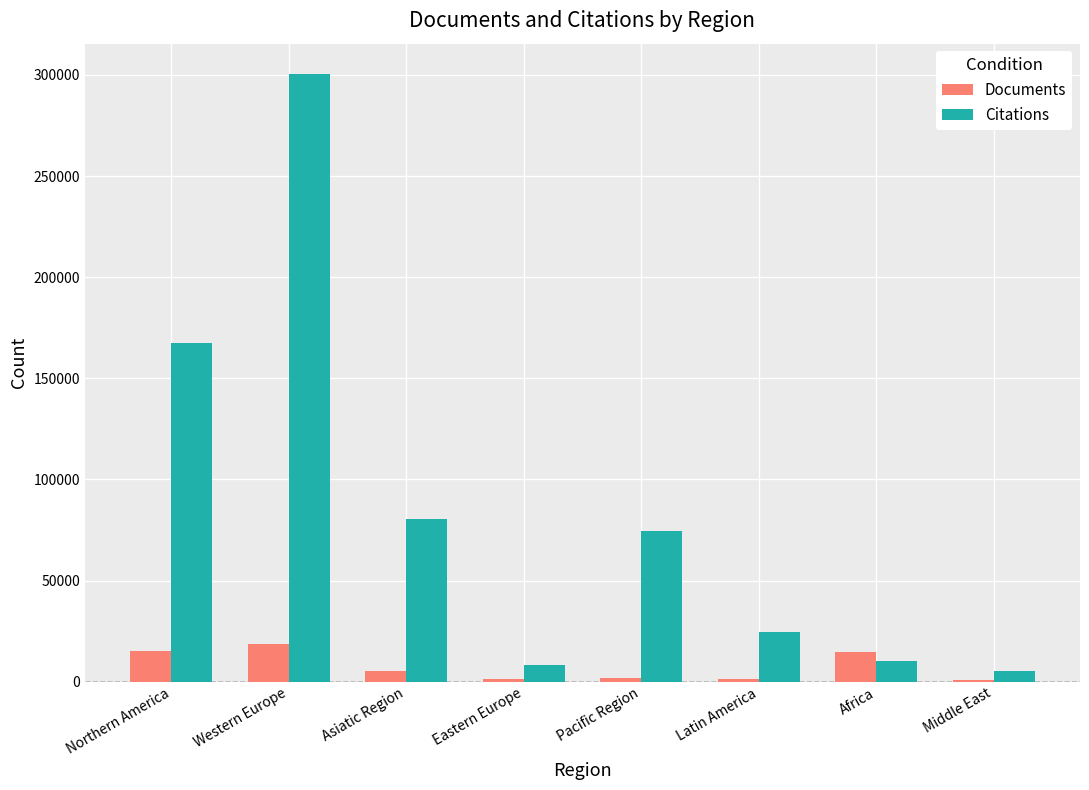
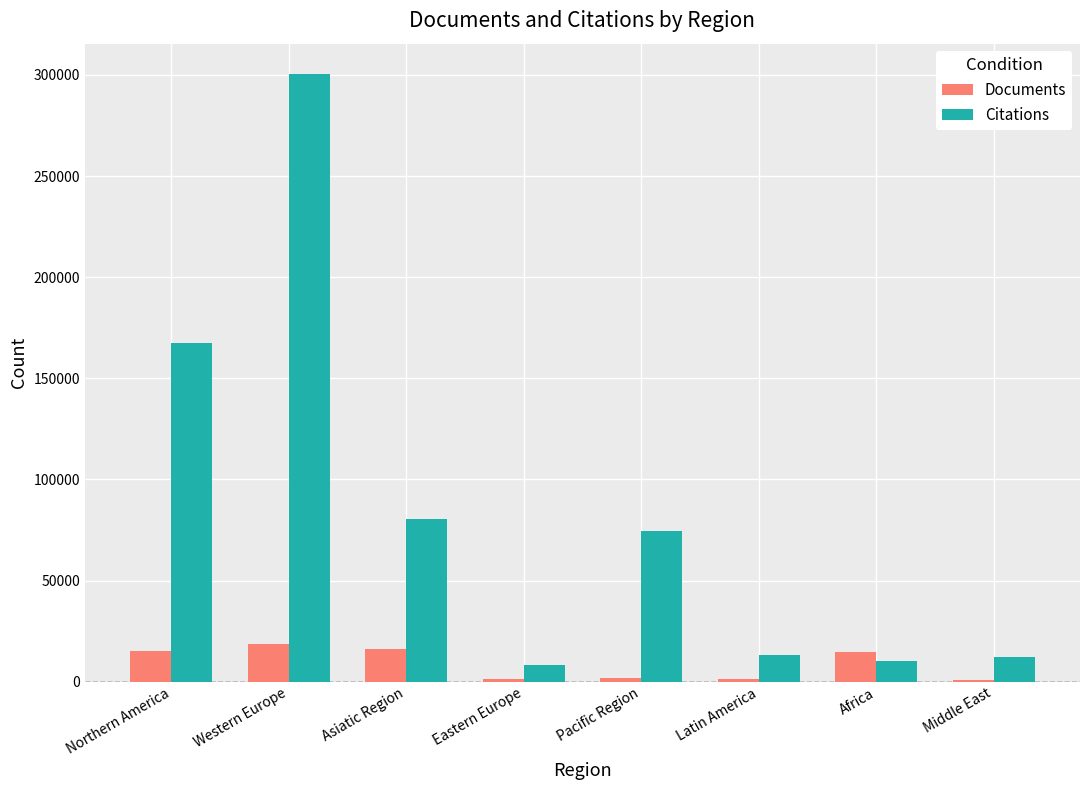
  {
    "Documents": {
      "Northern America": 15000,
      "Western Europe": 19000,
-     "Asiatic Region": 5000,
+     "Asiatic Region": 16000,
      "Eastern Europe": 1000,
      "Pacific Region": 2000,
      "Africa": 15000
    },
    "Citations": {
      "Northern America": 168000,
      "Western Europe": 300000,
      "Asiatic Region": 80000,
      "Eastern Europe": 8000,
      "Pacific Region": 75000,
-     "Latin America": 24000,
+     "Latin America": 13000,
      "Africa": 10000,
-     "Middle East": 5000
+     "Middle East": 12000
    }
  }
